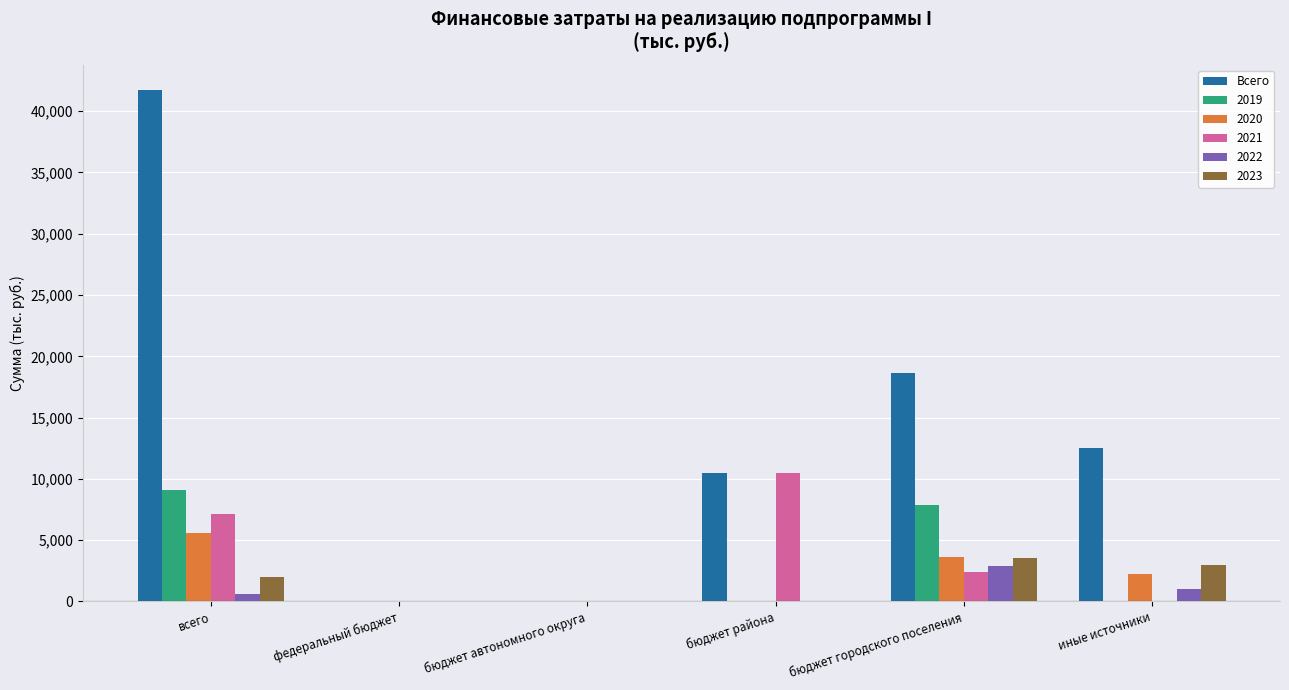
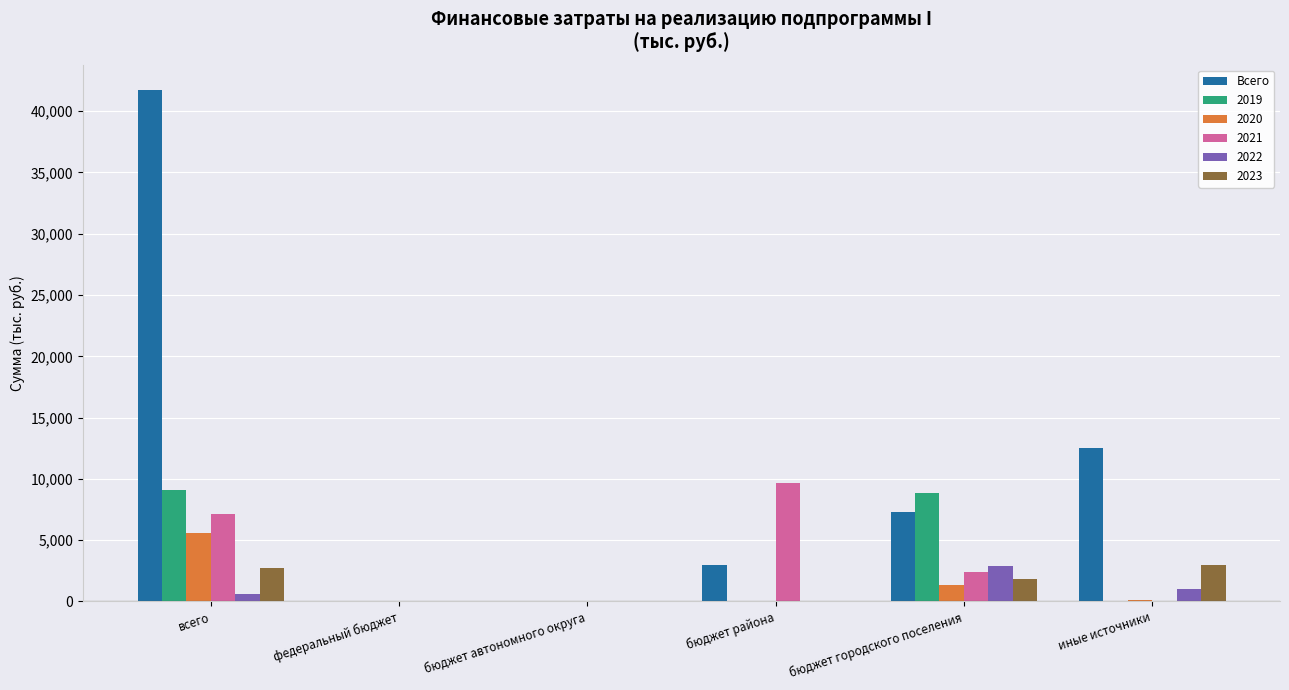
  {
    "Всего": {
      "всего": "41,700",
      "федеральный бюджет": "0",
      "бюджет автономного округа": "0",
-     "бюджет района": "10,500",
-     "бюджет городского поселения": "18,700",
+     "бюджет района": "3,000",
+     "бюджет городского поселения": "7,300",
      "иные источники": "12,500"
    },
    "2019": {
      "всего": "9,100",
      "федеральный бюджет": "0",
      "бюджет автономного округа": "0",
      "бюджет района": "0",
-     "бюджет городского поселения": "7,800",
+     "бюджет городского поселения": "8,900",
      "иные источники": "0"
    },
    "2020": {
      "всего": "5,600",
      "федеральный бюджет": "0",
      "бюджет автономного округа": "0",
      "бюджет района": "0",
-     "бюджет городского поселения": "3,700",
-     "иные источники": "2,200"
+     "бюджет городского поселения": "1,300",
+     "иные источники": "100"
    },
    "2021": {
      "всего": "7,100",
      "федеральный бюджет": "0",
      "бюджет автономного округа": "0",
-     "бюджет района": "10,500",
+     "бюджет района": "9,700",
      "бюджет городского поселения": "2,400",
      "иные источники": "0"
    },
    "2022": {
      "всего": "600",
      "федеральный бюджет": "0",
      "бюджет автономного округа": "0",
      "бюджет района": "0",
      "бюджет городского поселения": "2,900",
      "иные источники": "1,000"
    },
    "2023": {
-     "всего": "2,000",
+     "всего": "2,800",
      "федеральный бюджет": "0",
      "бюджет автономного округа": "0",
      "бюджет района": "0",
-     "бюджет городского поселения": "3,600",
+     "бюджет городского поселения": "1,800",
      "иные источники": "3,000"
    }
  }
